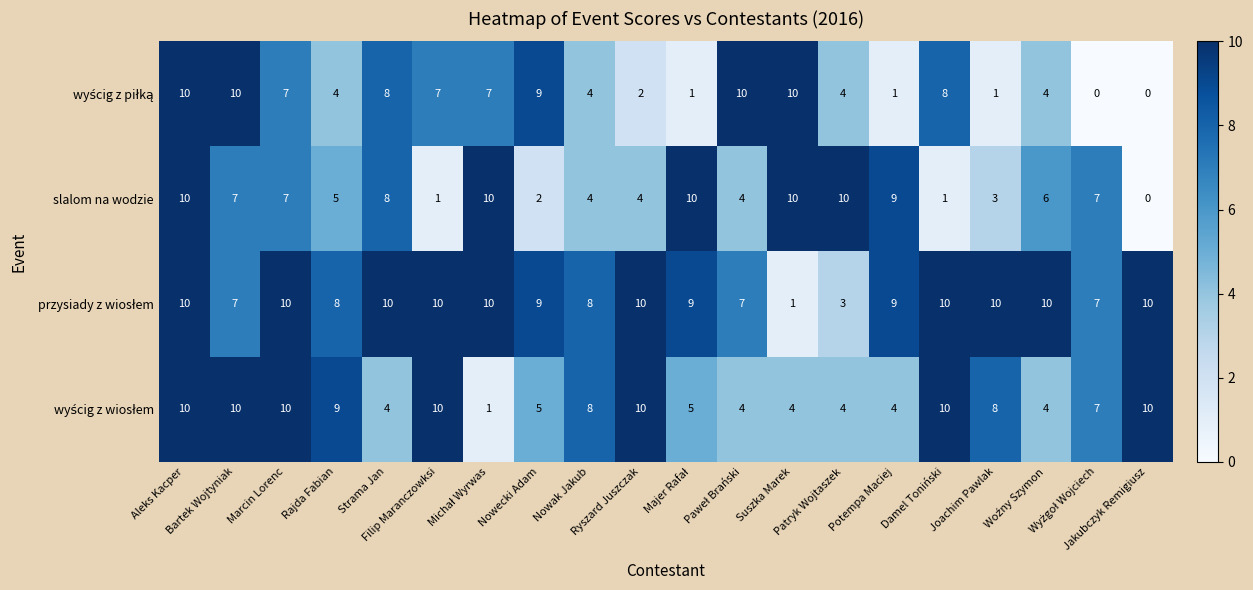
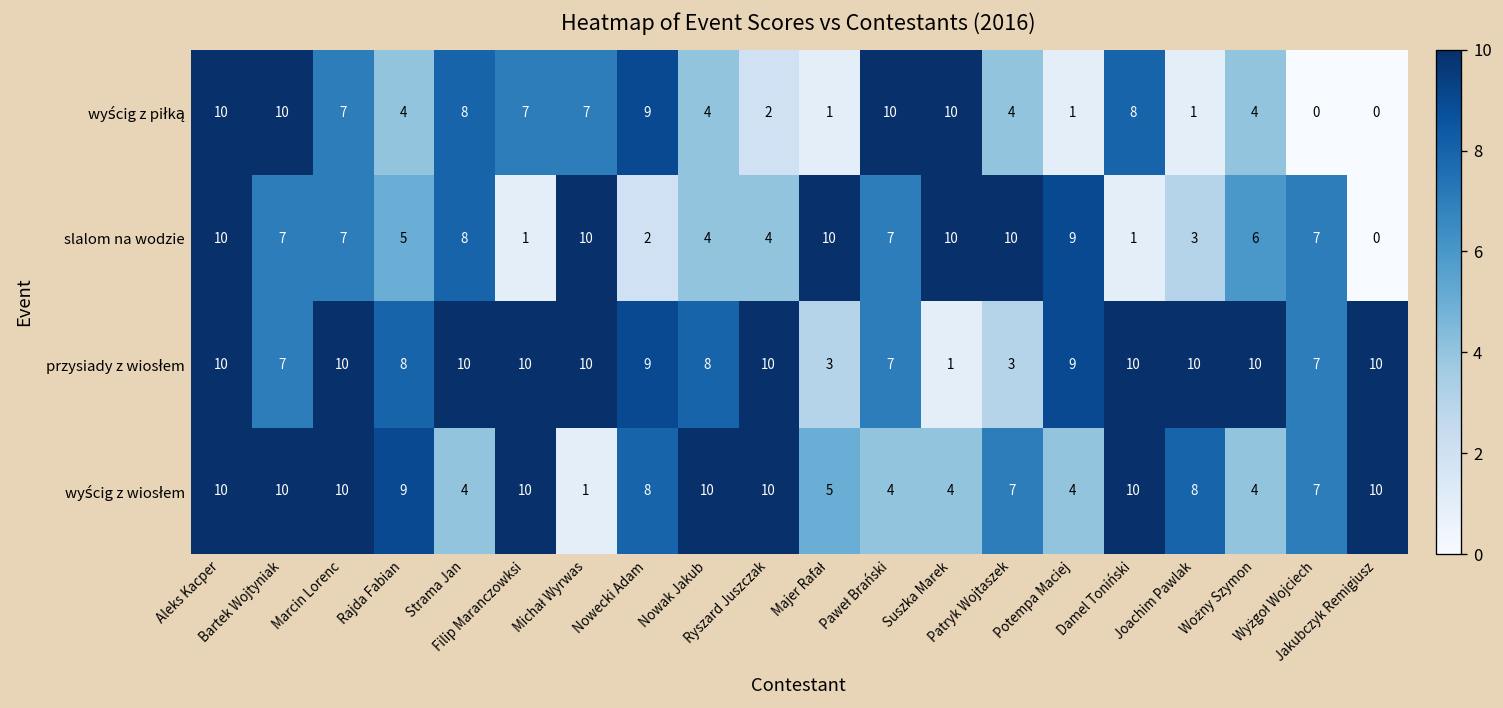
  {
    "wyścig z piłką": {
      "Aleks Kacper": 10,
      "Bartek Wojtyniak": 10,
      "Marcin Lorenc": 7,
      "Rajda Fabian": 4,
      "Strama Jan": 8,
      "Filip Maranczowksi": 7,
      "Michał Wyrwas": 7,
      "Nowecki Adam": 9,
      "Nowak Jakub": 4,
      "Ryszard Juszczak": 2,
      "Majer Rafał": 1,
      "Paweł Brański": 10,
      "Suszka Marek": 10,
      "Patryk Wojtaszek": 4,
      "Potempa Maciej": 1,
      "Damel Toniński": 8,
      "Joachim Pawlak": 1,
      "Woźny Szymon": 4,
      "Wyżgoł Wojciech": 0,
      "Jakubczyk Remigiusz": 0
    },
    "slalom na wodzie": {
      "Aleks Kacper": 10,
      "Bartek Wojtyniak": 7,
      "Marcin Lorenc": 7,
      "Rajda Fabian": 5,
      "Strama Jan": 8,
      "Filip Maranczowksi": 1,
      "Michał Wyrwas": 10,
      "Nowecki Adam": 2,
      "Nowak Jakub": 4,
      "Ryszard Juszczak": 4,
      "Majer Rafał": 10,
-     "Paweł Brański": 4,
+     "Paweł Brański": 7,
      "Suszka Marek": 10,
      "Patryk Wojtaszek": 10,
      "Potempa Maciej": 9,
      "Damel Toniński": 1,
      "Joachim Pawlak": 3,
      "Woźny Szymon": 6,
      "Wyżgoł Wojciech": 7,
      "Jakubczyk Remigiusz": 0
    },
    "przysiady z wiosłem": {
      "Aleks Kacper": 10,
      "Bartek Wojtyniak": 7,
      "Marcin Lorenc": 10,
      "Rajda Fabian": 8,
      "Strama Jan": 10,
      "Filip Maranczowksi": 10,
      "Michał Wyrwas": 10,
      "Nowecki Adam": 9,
      "Nowak Jakub": 8,
      "Ryszard Juszczak": 10,
-     "Majer Rafał": 9,
+     "Majer Rafał": 3,
      "Paweł Brański": 7,
      "Suszka Marek": 1,
      "Patryk Wojtaszek": 3,
      "Potempa Maciej": 9,
      "Damel Toniński": 10,
      "Joachim Pawlak": 10,
      "Woźny Szymon": 10,
      "Wyżgoł Wojciech": 7,
      "Jakubczyk Remigiusz": 10
    },
    "wyścig z wiosłem": {
      "Aleks Kacper": 10,
      "Bartek Wojtyniak": 10,
      "Marcin Lorenc": 10,
      "Rajda Fabian": 9,
      "Strama Jan": 4,
      "Filip Maranczowksi": 10,
      "Michał Wyrwas": 1,
-     "Nowecki Adam": 5,
-     "Nowak Jakub": 8,
+     "Nowecki Adam": 8,
+     "Nowak Jakub": 10,
      "Ryszard Juszczak": 10,
      "Majer Rafał": 5,
      "Paweł Brański": 4,
      "Suszka Marek": 4,
-     "Patryk Wojtaszek": 4,
+     "Patryk Wojtaszek": 7,
      "Potempa Maciej": 4,
      "Damel Toniński": 10,
      "Joachim Pawlak": 8,
      "Woźny Szymon": 4,
      "Wyżgoł Wojciech": 7,
      "Jakubczyk Remigiusz": 10
    }
  }
